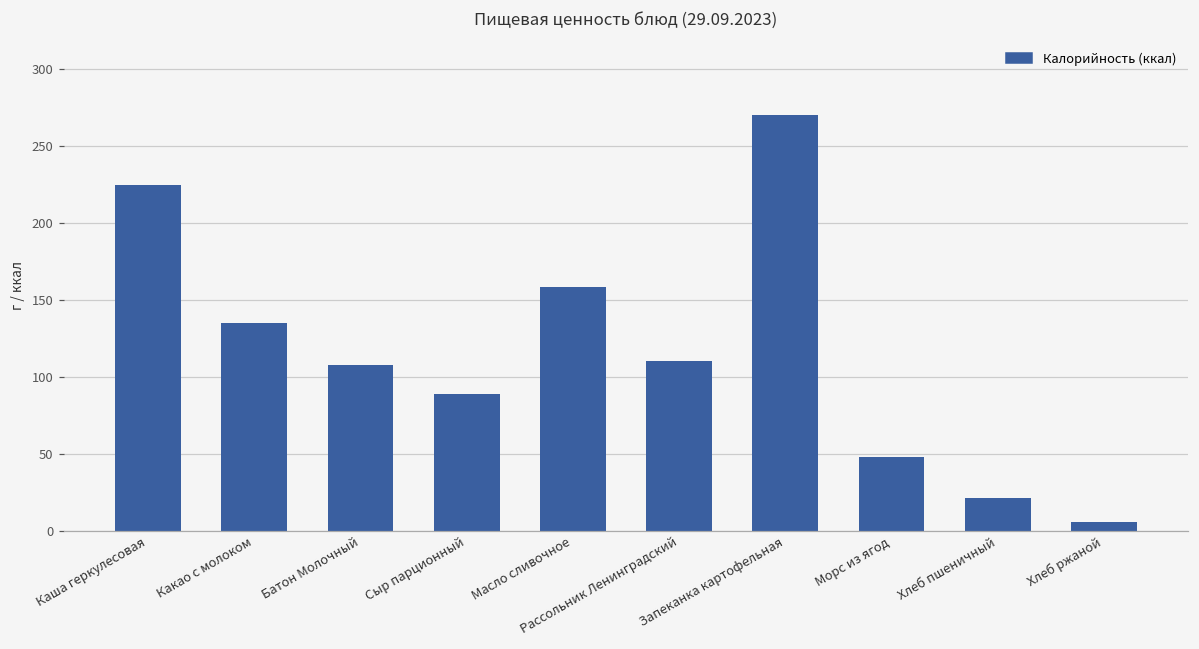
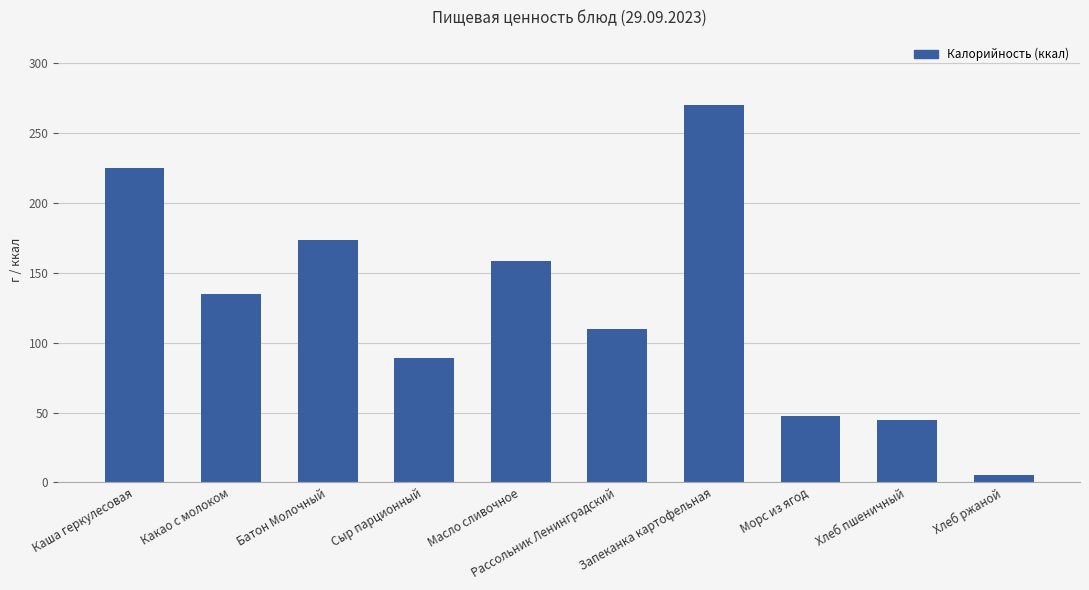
  {
    "Каша геркулесовая": 225,
    "Какао с молоком": 135,
-   "Батон Молочный": 108,
+   "Батон Молочный": 174,
    "Сыр парционный": 89,
    "Масло сливочное": 158,
    "Рассольник Ленинградский": 110,
    "Запеканка картофельная": 270,
    "Морс из ягод": 48,
-   "Хлеб пшеничный": 21,
+   "Хлеб пшеничный": 45,
    "Хлеб ржаной": 6
  }
